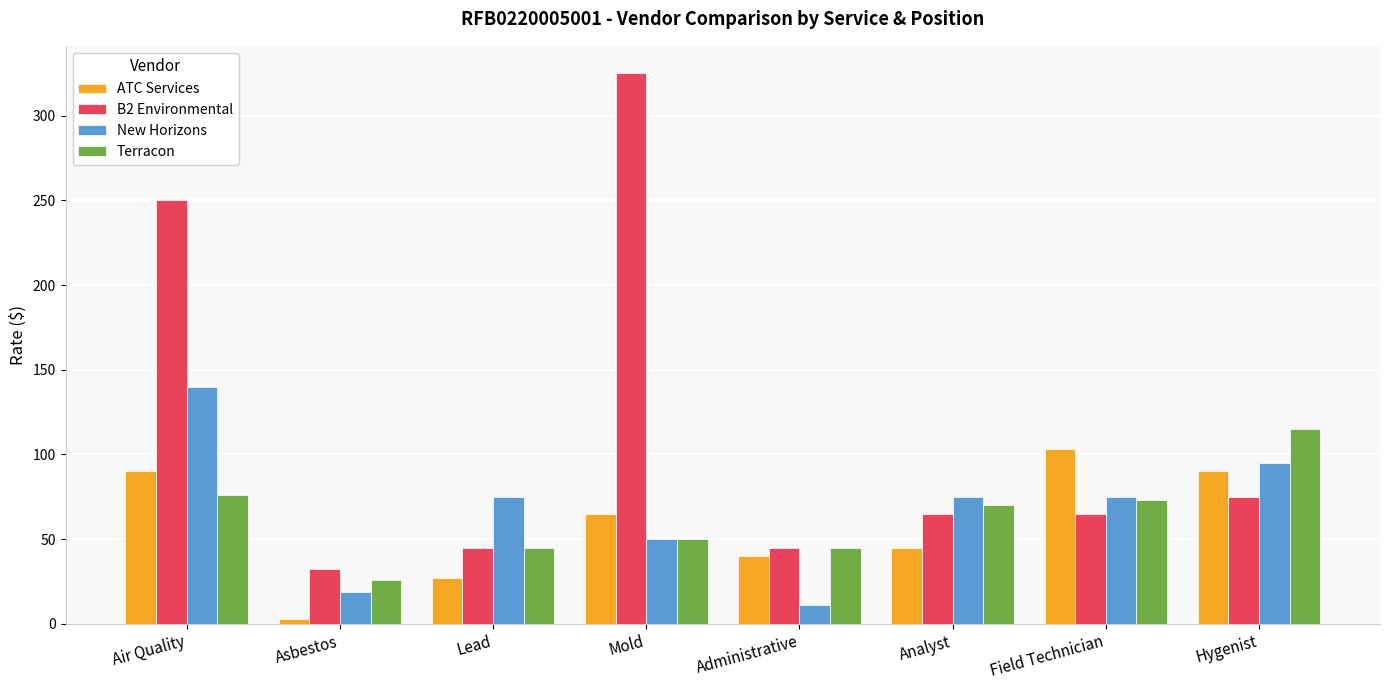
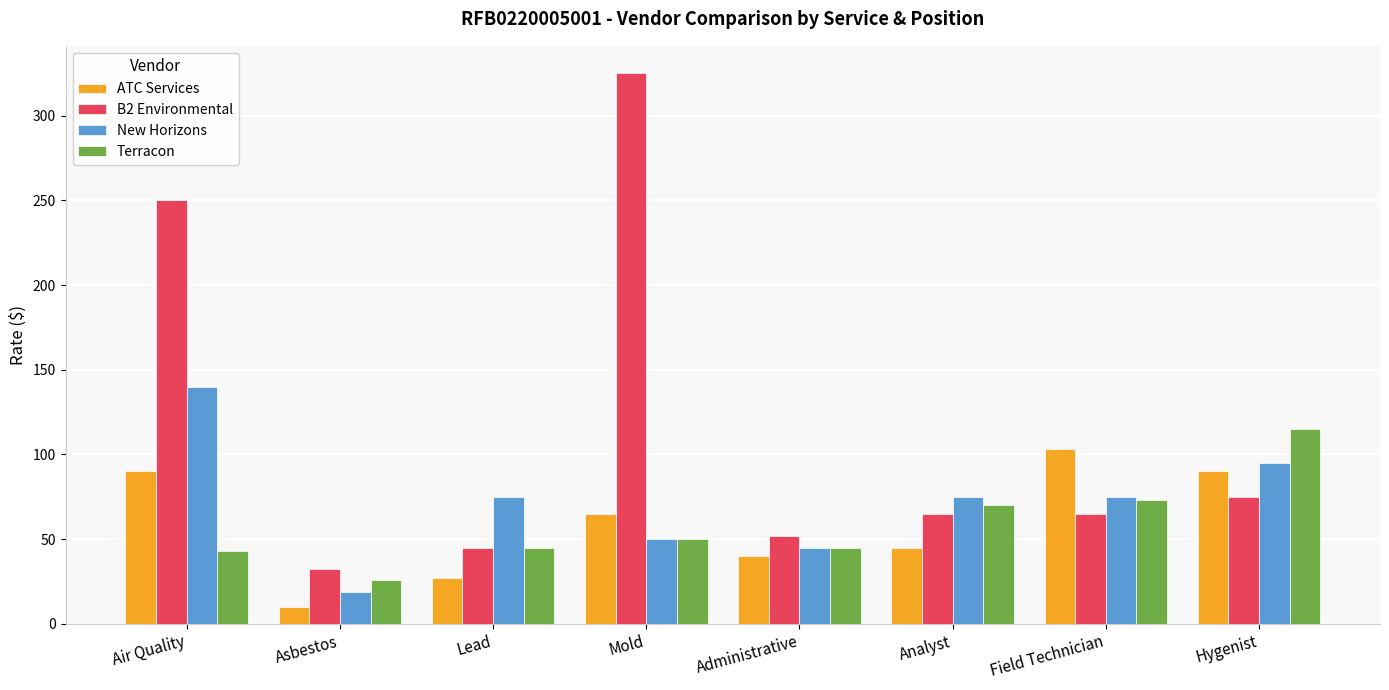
  {
    "ATC Services": {
      "Air Quality": 90,
-     "Asbestos": 3,
+     "Asbestos": 10,
      "Lead": 27,
      "Mold": 65,
      "Administrative": 40,
      "Analyst": 45,
      "Field Technician": 103,
      "Hygenist": 90
    },
    "B2 Environmental": {
      "Air Quality": 250,
      "Asbestos": 33,
      "Lead": 45,
      "Mold": 325,
-     "Administrative": 45,
+     "Administrative": 52,
      "Analyst": 65,
      "Field Technician": 65,
      "Hygenist": 75
    },
    "New Horizons": {
      "Air Quality": 140,
      "Asbestos": 19,
      "Lead": 75,
      "Mold": 50,
-     "Administrative": 11,
+     "Administrative": 45,
      "Analyst": 75,
      "Field Technician": 75,
      "Hygenist": 95
    },
    "Terracon": {
-     "Air Quality": 76,
+     "Air Quality": 43,
      "Asbestos": 26,
      "Lead": 45,
      "Mold": 50,
      "Administrative": 45,
      "Analyst": 70,
      "Field Technician": 73,
      "Hygenist": 115
    }
  }
